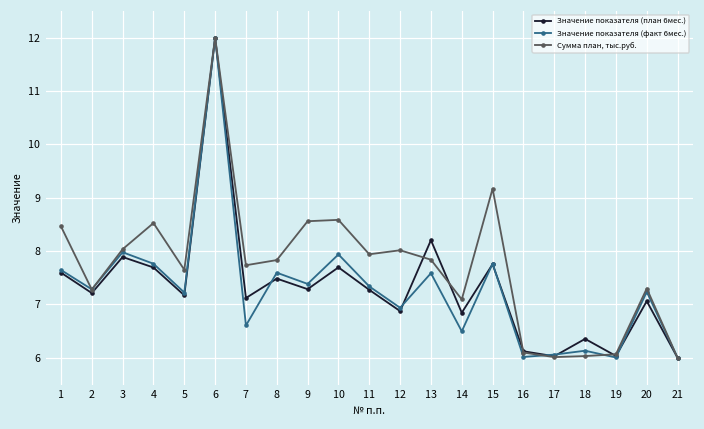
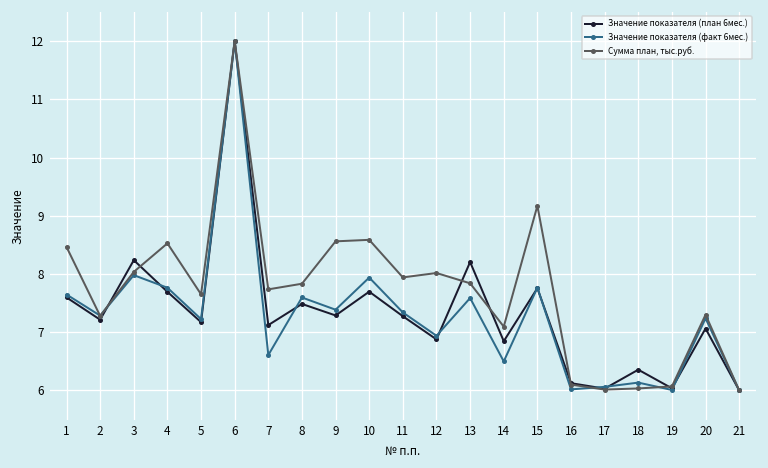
  {
    "Значение показателя (план 6мес.)": {
      "2": 7.2,
-     "3": 7.9,
+     "3": 8.2,
      "4": 7.7,
      "5": 7.2,
      "7": 7.1,
      "8": 7.5,
      "9": 7.3,
      "10": 7.7,
      "11": 7.3,
      "12": 6.9,
      "13": 8.2,
      "14": 6.8,
      "18": 6.4,
      "20": 7.1
    },
    "Значение показателя (факт 6мес.)": {
      "3": 8.0,
      "4": 7.8,
      "5": 7.2,
      "7": 6.6,
      "8": 7.6,
      "9": 7.4,
      "10": 7.9,
      "11": 7.3,
      "12": 6.9,
      "13": 7.6,
      "14": 6.5,
      "16": 6.0,
      "18": 6.1,
      "20": 7.2
    },
    "Сумма план, тыс.руб.": {
      "1": 8.5,
      "3": 8.0,
      "4": 8.5,
      "5": 7.7,
      "7": 7.7,
      "8": 7.8,
      "9": 8.6,
      "10": 8.6,
      "11": 7.9,
      "12": 8.0,
      "13": 7.8,
      "14": 7.1,
      "15": 9.2,
      "18": 6.0,
      "20": 7.3
    }
  }
